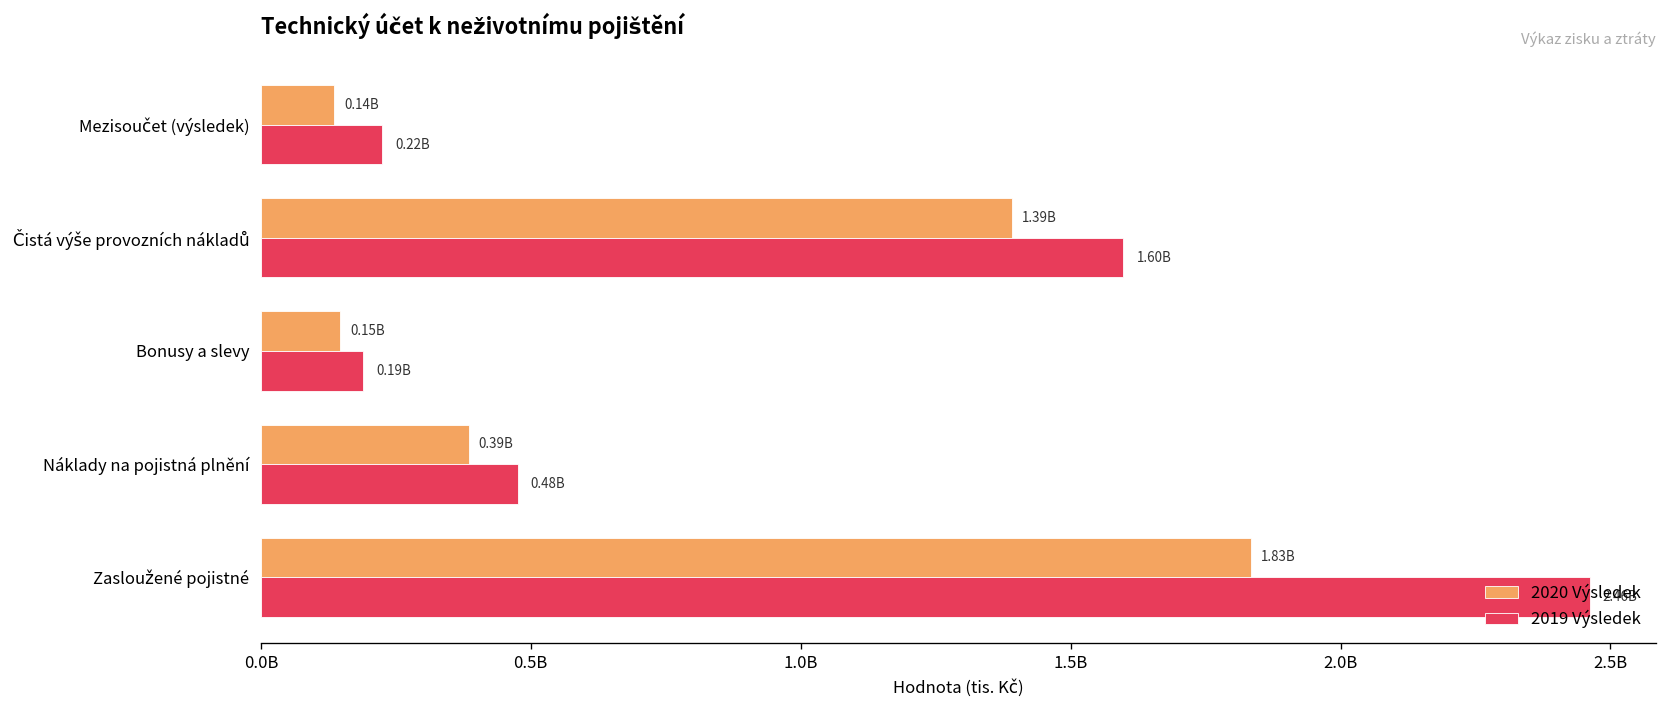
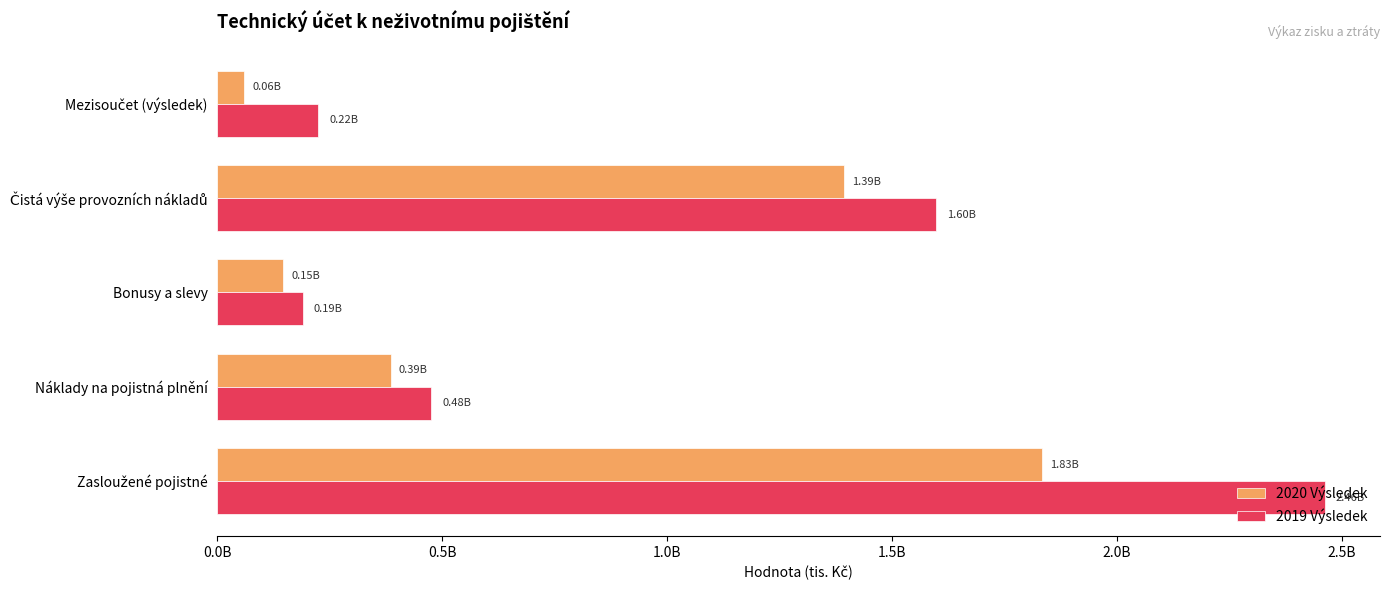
  {
    "2020 Výsledek": {
-     "Mezisoučet (výsledek)": "0.14B",
+     "Mezisoučet (výsledek)": "0.06B",
      "Čistá výše provozních nákladů": "1.39B",
      "Bonusy a slevy": "0.15B",
      "Náklady na pojistná plnění": "0.39B",
      "Zasloužené pojistné": "1.83B"
    },
    "2019 Výsledek": {
      "Mezisoučet (výsledek)": "0.22B",
      "Čistá výše provozních nákladů": "1.60B",
      "Bonusy a slevy": "0.19B",
      "Náklady na pojistná plnění": "0.48B",
      "Zasloužené pojistné": "2.46B"
    }
  }
